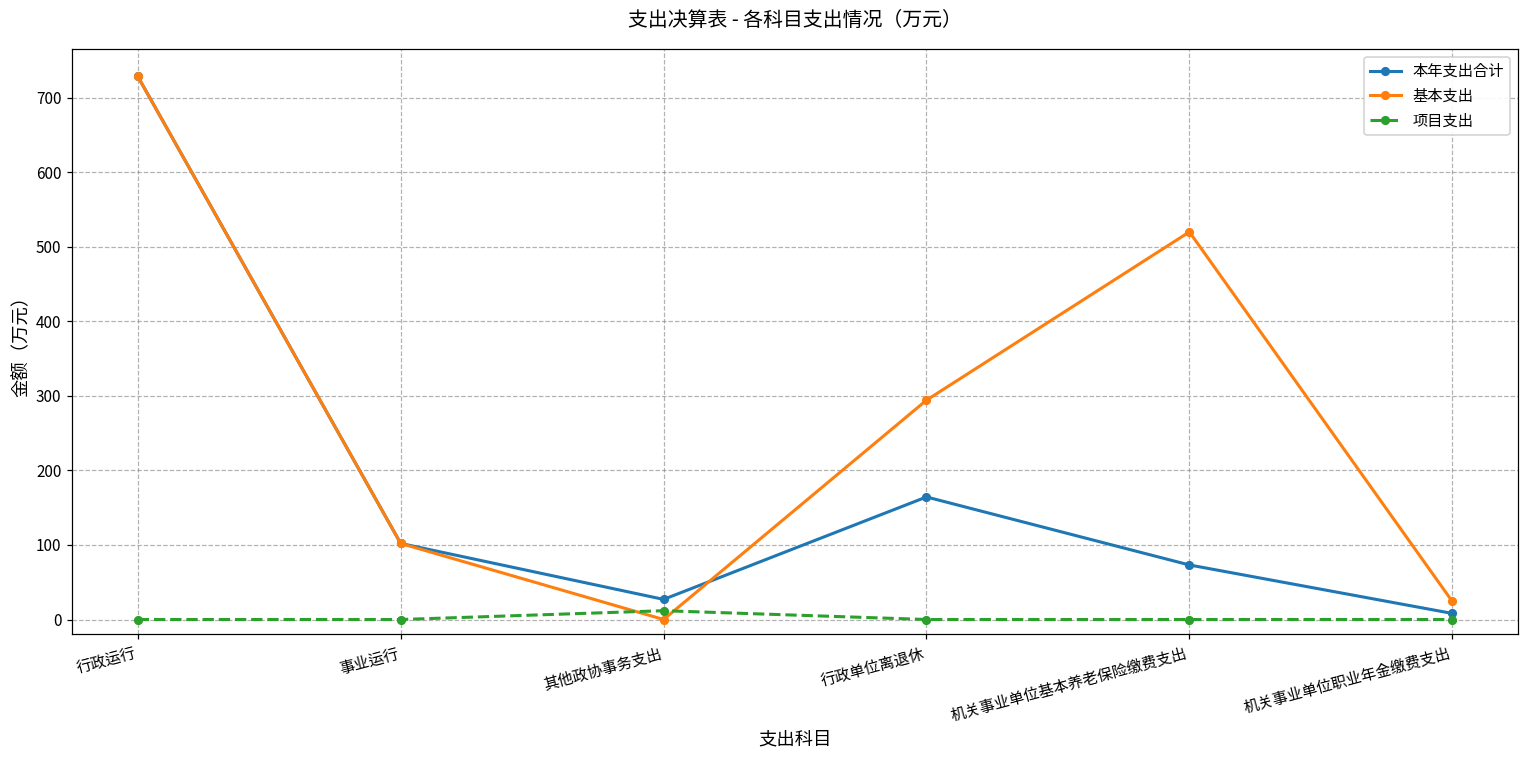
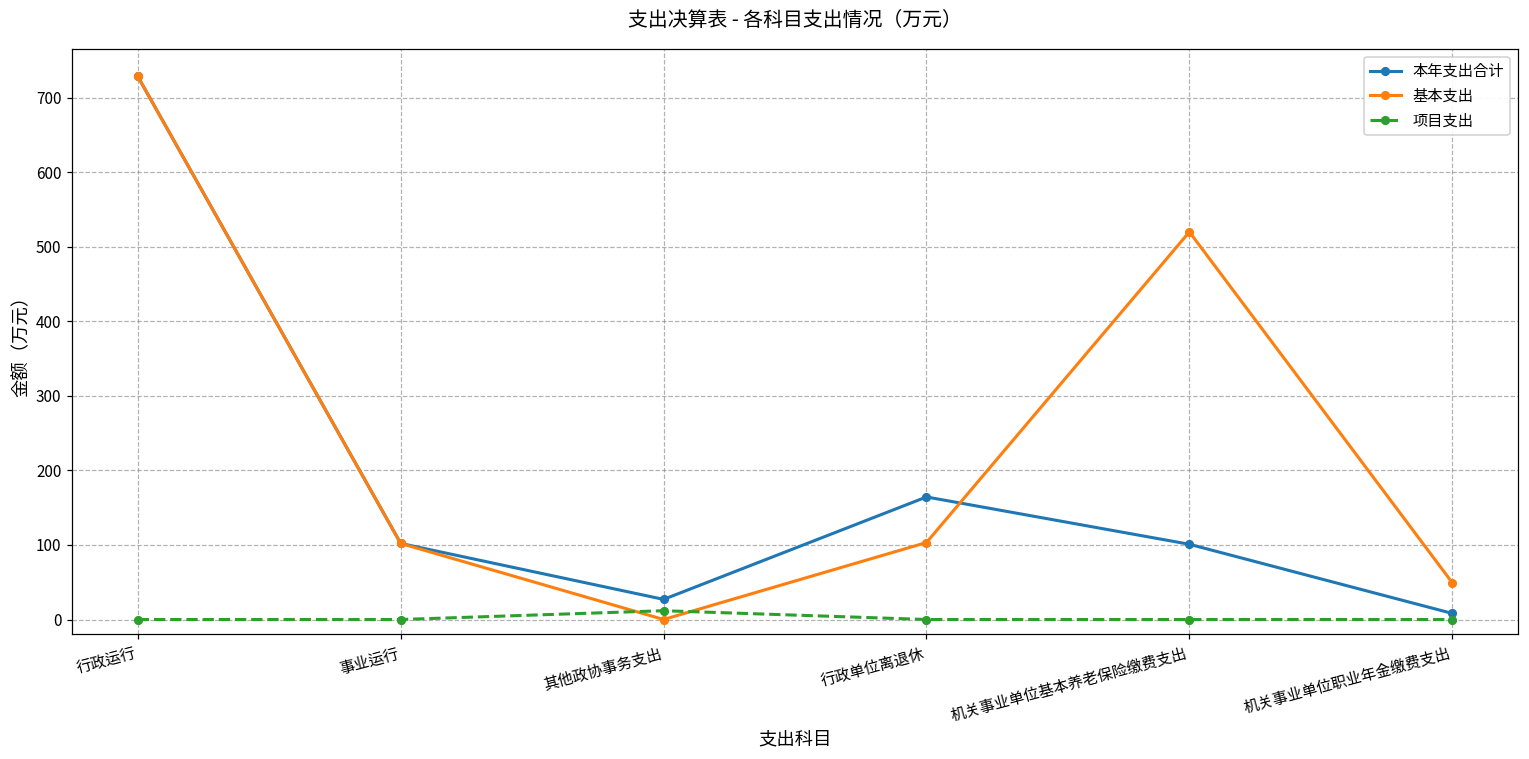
  {
    "本年支出合计": {
      "其他政协事务支出": 30,
      "行政单位离退休": 160,
-     "机关事业单位基本养老保险缴费支出": 70,
+     "机关事业单位基本养老保险缴费支出": 100,
      "机关事业单位职业年金缴费支出": 10
    },
    "基本支出": {
      "其他政协事务支出": 0,
-     "行政单位离退休": 290,
+     "行政单位离退休": 100,
      "机关事业单位基本养老保险缴费支出": 520,
-     "机关事业单位职业年金缴费支出": 20
+     "机关事业单位职业年金缴费支出": 50
    },
    "项目支出": {
      "行政运行": 0,
      "事业运行": 0,
      "其他政协事务支出": 10,
      "行政单位离退休": 0,
      "机关事业单位基本养老保险缴费支出": 0,
      "机关事业单位职业年金缴费支出": 0
    }
  }
